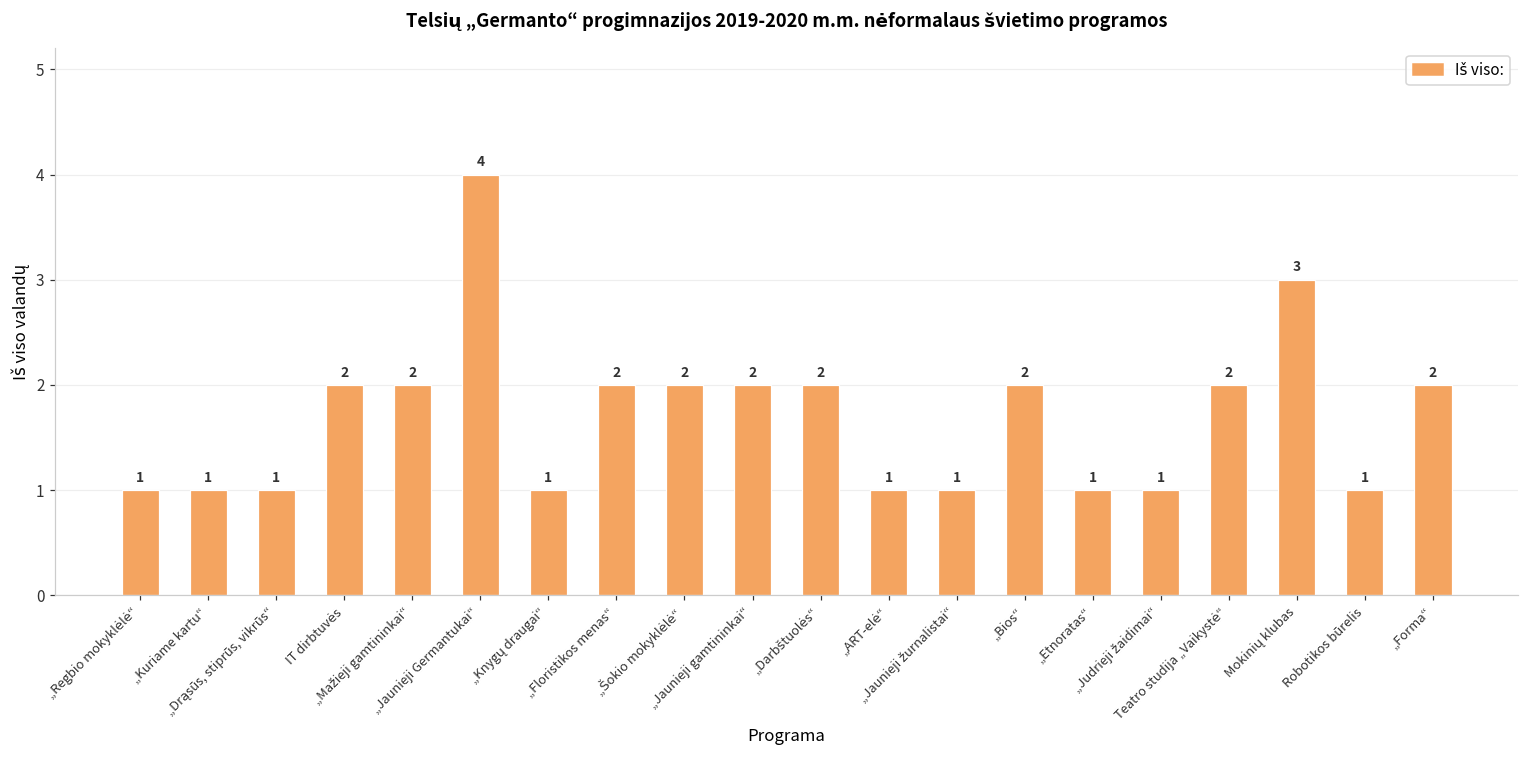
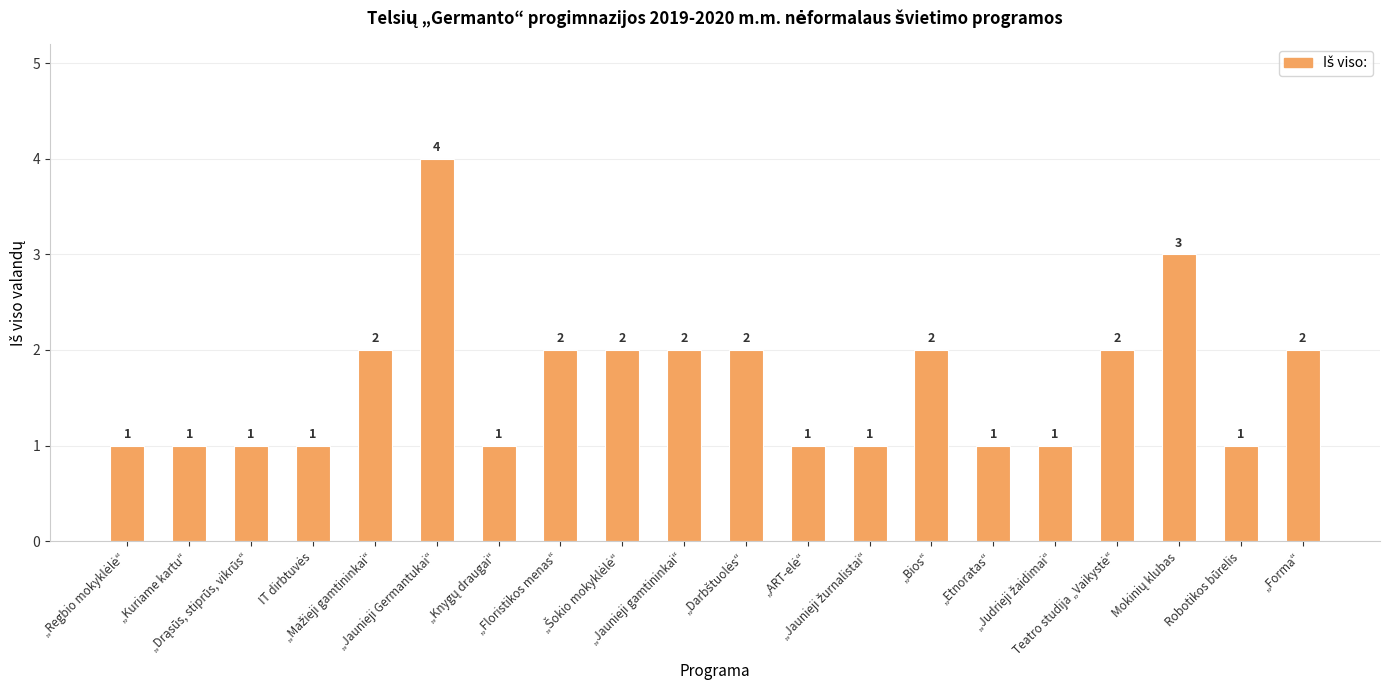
  {
    "„Regbio mokyklėlė“": 1,
    "„Kuriame kartu“": 1,
    "„Drąsūs, stiprūs, vikrūs“": 1,
-   "IT dirbtuvės": 2,
+   "IT dirbtuvės": 1,
    "„Mažieji gamtininkai“": 2,
    "„Jaunieji Germantukai“": 4,
    "„Knygų draugai“": 1,
    "„Floristikos menas“": 2,
    "„Šokio mokyklėlė“": 2,
    "„Jaunieji gamtininkai“": 2,
    "„Darbštuolės“": 2,
    "„ART-elė“": 1,
    "„Jaunieji žurnalistai“": 1,
    "„Bios“": 2,
    "„Etnoratas“": 1,
    "„Judrieji žaidimai“": 1,
    "Teatro studija „Vaikystė“": 2,
    "Mokinių klubas": 3,
    "Robotikos būrelis": 1,
    "„Forma“": 2
  }
